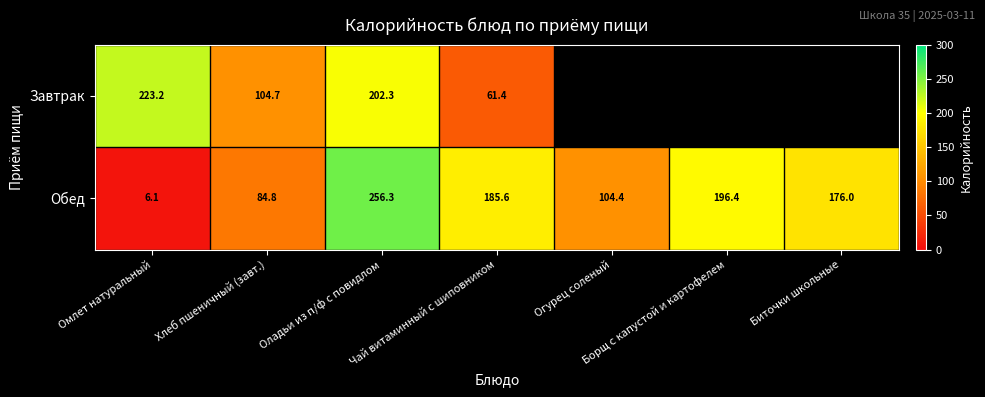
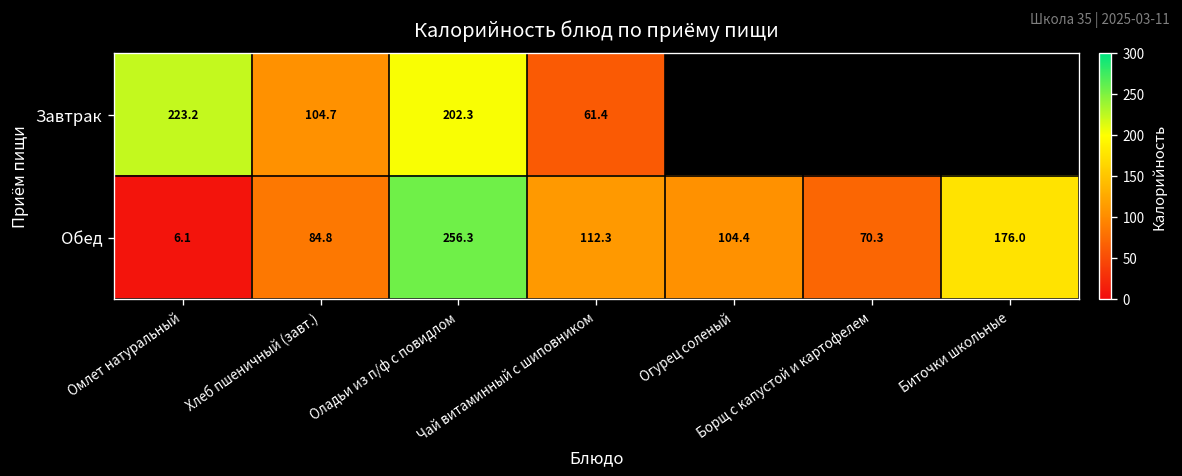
  {
    "Завтрак": {
      "Омлет натуральный": 223.2,
      "Хлеб пшеничный (завт.)": 104.7,
      "Оладьи из п/ф с повидлом": 202.3,
      "Чай витаминный с шиповником": 61.4
    },
    "Обед": {
      "Омлет натуральный": 6.1,
      "Хлеб пшеничный (завт.)": 84.8,
      "Оладьи из п/ф с повидлом": 256.3,
-     "Чай витаминный с шиповником": 185.6,
+     "Чай витаминный с шиповником": 112.3,
      "Огурец соленый": 104.4,
-     "Борщ с капустой и картофелем": 196.4,
+     "Борщ с капустой и картофелем": 70.3,
      "Биточки школьные": 176.0
    }
  }
